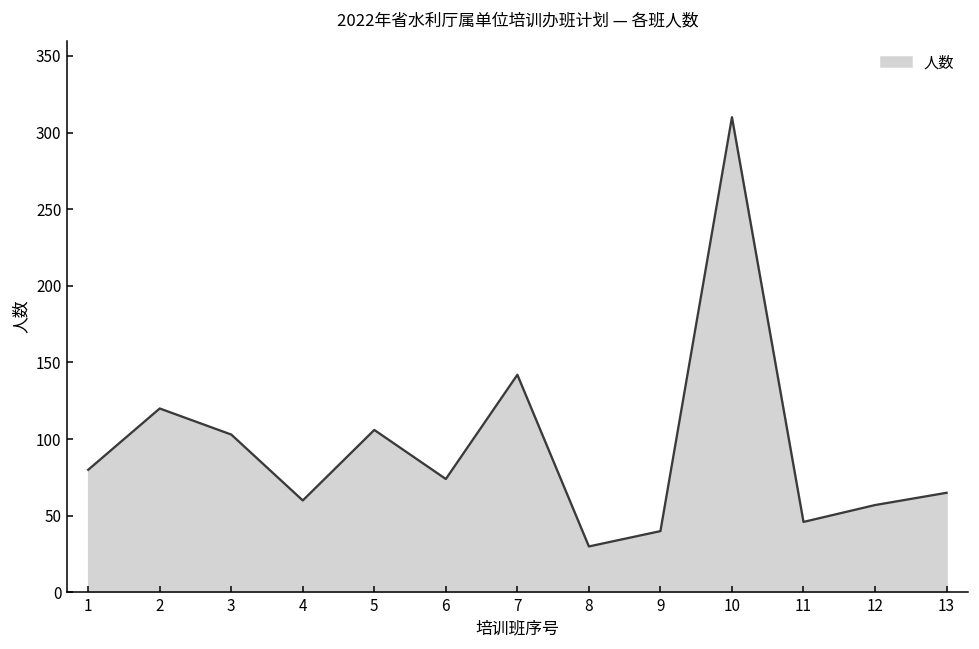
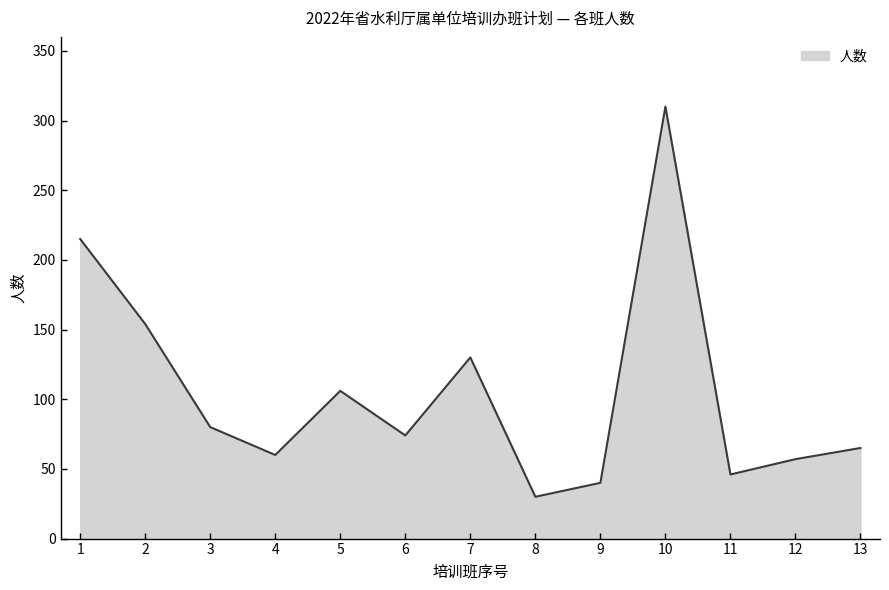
  {
-   "1": 80,
-   "2": 120,
-   "3": 103,
+   "1": 215,
+   "2": 154,
+   "3": 80,
    "4": 60,
    "5": 106,
    "6": 74,
-   "7": 142,
+   "7": 130,
    "8": 30,
    "9": 40,
    "10": 310,
    "11": 46,
    "12": 57,
    "13": 65
  }
